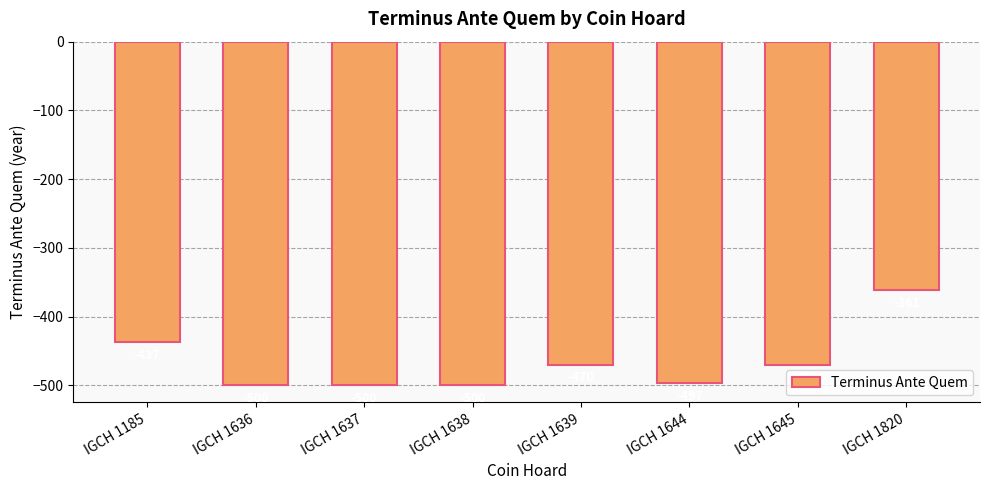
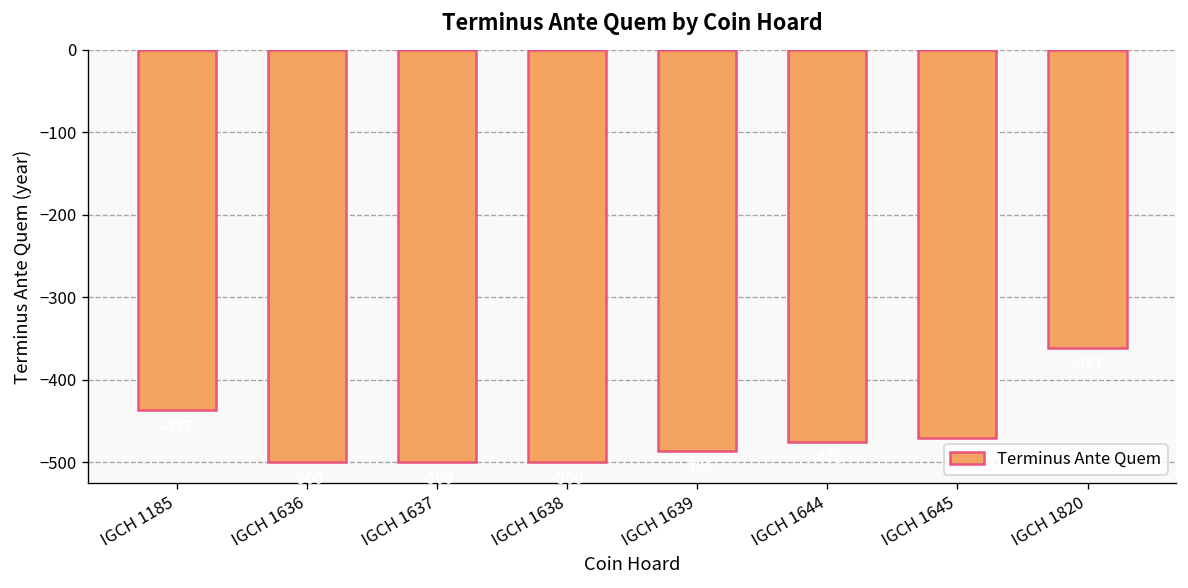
  {
    "IGCH 1185": -440,
    "IGCH 1636": -500,
    "IGCH 1637": -500,
    "IGCH 1638": -500,
-   "IGCH 1639": -470,
-   "IGCH 1644": -500,
+   "IGCH 1639": -490,
+   "IGCH 1644": -480,
    "IGCH 1820": -360
  }
